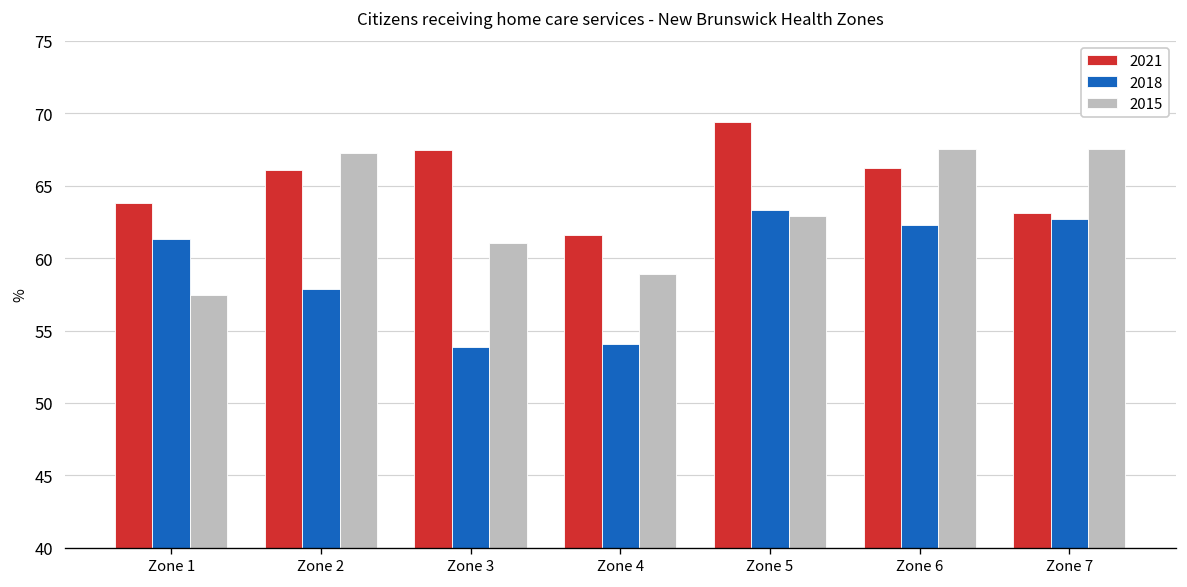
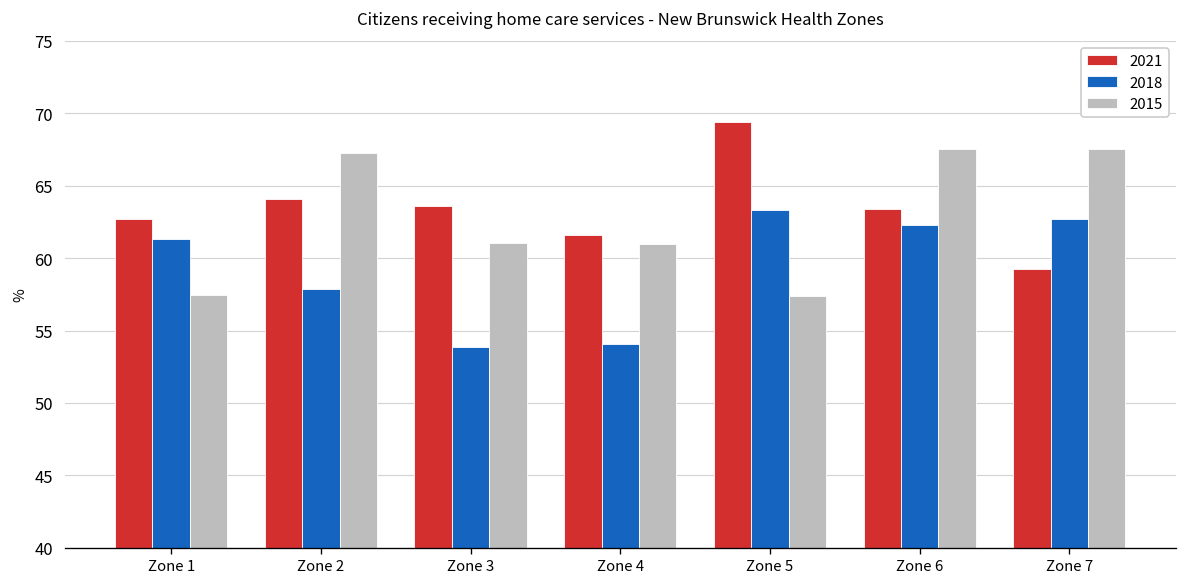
  {
    "2021": {
-     "Zone 1": 63.8,
-     "Zone 2": 66.1,
-     "Zone 3": 67.5,
+     "Zone 1": 62.7,
+     "Zone 2": 64.1,
+     "Zone 3": 63.6,
      "Zone 4": 61.6,
      "Zone 5": 69.4,
-     "Zone 6": 66.2,
-     "Zone 7": 63.1
+     "Zone 6": 63.4,
+     "Zone 7": 59.3
    },
    "2018": {
      "Zone 1": 61.3,
      "Zone 2": 57.9,
      "Zone 3": 53.9,
      "Zone 4": 54.0,
      "Zone 5": 63.3,
      "Zone 6": 62.3,
      "Zone 7": 62.7
    },
    "2015": {
      "Zone 1": 57.5,
      "Zone 2": 67.2,
      "Zone 3": 61.1,
-     "Zone 4": 58.9,
-     "Zone 5": 62.9,
+     "Zone 4": 61.0,
+     "Zone 5": 57.4,
      "Zone 6": 67.5,
      "Zone 7": 67.6
    }
  }
